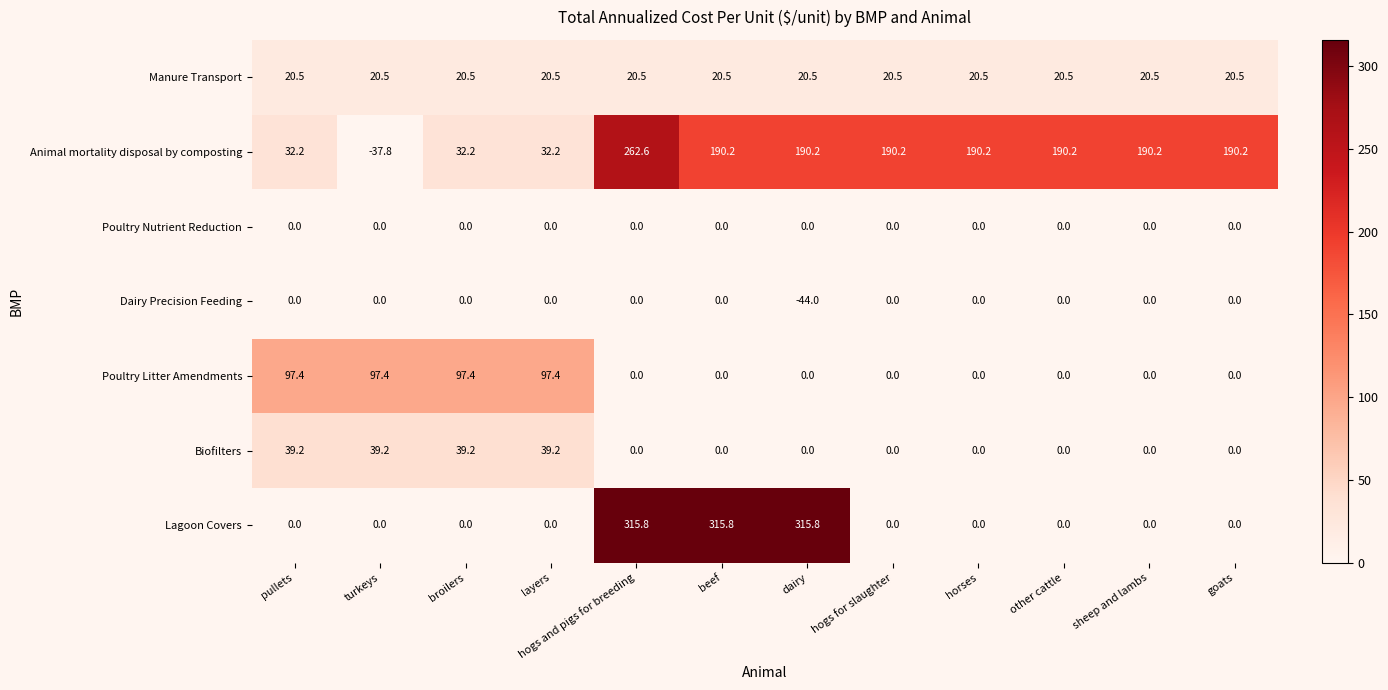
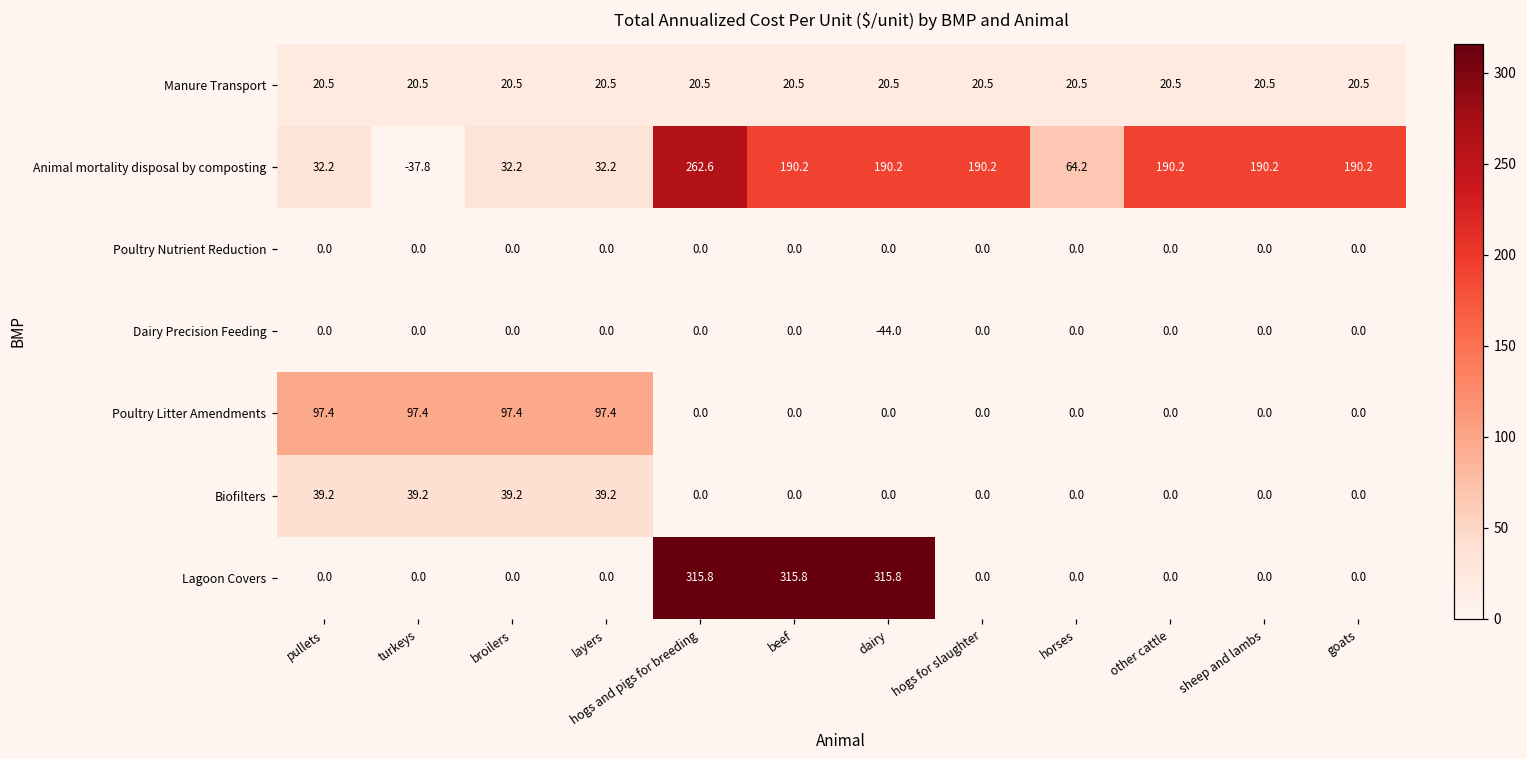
  {
    "Manure Transport": {
      "pullets": 20.5,
      "turkeys": 20.5,
      "broilers": 20.5,
      "layers": 20.5,
      "hogs and pigs for breeding": 20.5,
      "beef": 20.5,
      "dairy": 20.5,
      "hogs for slaughter": 20.5,
      "horses": 20.5,
      "other cattle": 20.5,
      "sheep and lambs": 20.5,
      "goats": 20.5
    },
    "Animal mortality disposal by composting": {
      "pullets": 32.2,
      "turkeys": -37.8,
      "broilers": 32.2,
      "layers": 32.2,
      "hogs and pigs for breeding": 262.6,
      "beef": 190.2,
      "dairy": 190.2,
      "hogs for slaughter": 190.2,
-     "horses": 190.2,
+     "horses": 64.2,
      "other cattle": 190.2,
      "sheep and lambs": 190.2,
      "goats": 190.2
    },
    "Poultry Nutrient Reduction": {
      "pullets": 0.0,
      "turkeys": 0.0,
      "broilers": 0.0,
      "layers": 0.0,
      "hogs and pigs for breeding": 0.0,
      "beef": 0.0,
      "dairy": 0.0,
      "hogs for slaughter": 0.0,
      "horses": 0.0,
      "other cattle": 0.0,
      "sheep and lambs": 0.0,
      "goats": 0.0
    },
    "Dairy Precision Feeding": {
      "pullets": 0.0,
      "turkeys": 0.0,
      "broilers": 0.0,
      "layers": 0.0,
      "hogs and pigs for breeding": 0.0,
      "beef": 0.0,
      "dairy": -44.0,
      "hogs for slaughter": 0.0,
      "horses": 0.0,
      "other cattle": 0.0,
      "sheep and lambs": 0.0,
      "goats": 0.0
    },
    "Poultry Litter Amendments": {
      "pullets": 97.4,
      "turkeys": 97.4,
      "broilers": 97.4,
      "layers": 97.4,
      "hogs and pigs for breeding": 0.0,
      "beef": 0.0,
      "dairy": 0.0,
      "hogs for slaughter": 0.0,
      "horses": 0.0,
      "other cattle": 0.0,
      "sheep and lambs": 0.0,
      "goats": 0.0
    },
    "Biofilters": {
      "pullets": 39.2,
      "turkeys": 39.2,
      "broilers": 39.2,
      "layers": 39.2,
      "hogs and pigs for breeding": 0.0,
      "beef": 0.0,
      "dairy": 0.0,
      "hogs for slaughter": 0.0,
      "horses": 0.0,
      "other cattle": 0.0,
      "sheep and lambs": 0.0,
      "goats": 0.0
    },
    "Lagoon Covers": {
      "pullets": 0.0,
      "turkeys": 0.0,
      "broilers": 0.0,
      "layers": 0.0,
      "hogs and pigs for breeding": 315.8,
      "beef": 315.8,
      "dairy": 315.8,
      "hogs for slaughter": 0.0,
      "horses": 0.0,
      "other cattle": 0.0,
      "sheep and lambs": 0.0,
      "goats": 0.0
    }
  }
